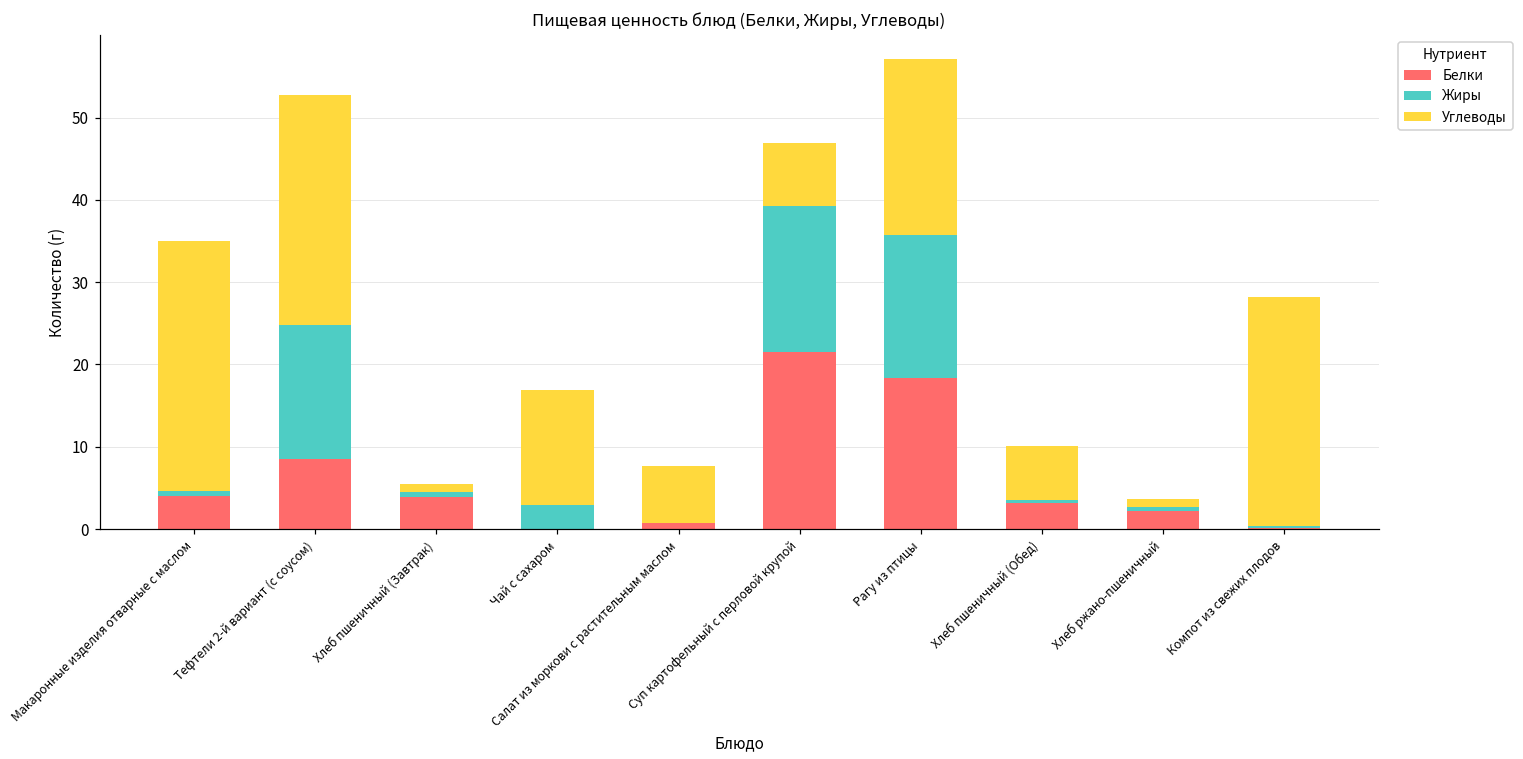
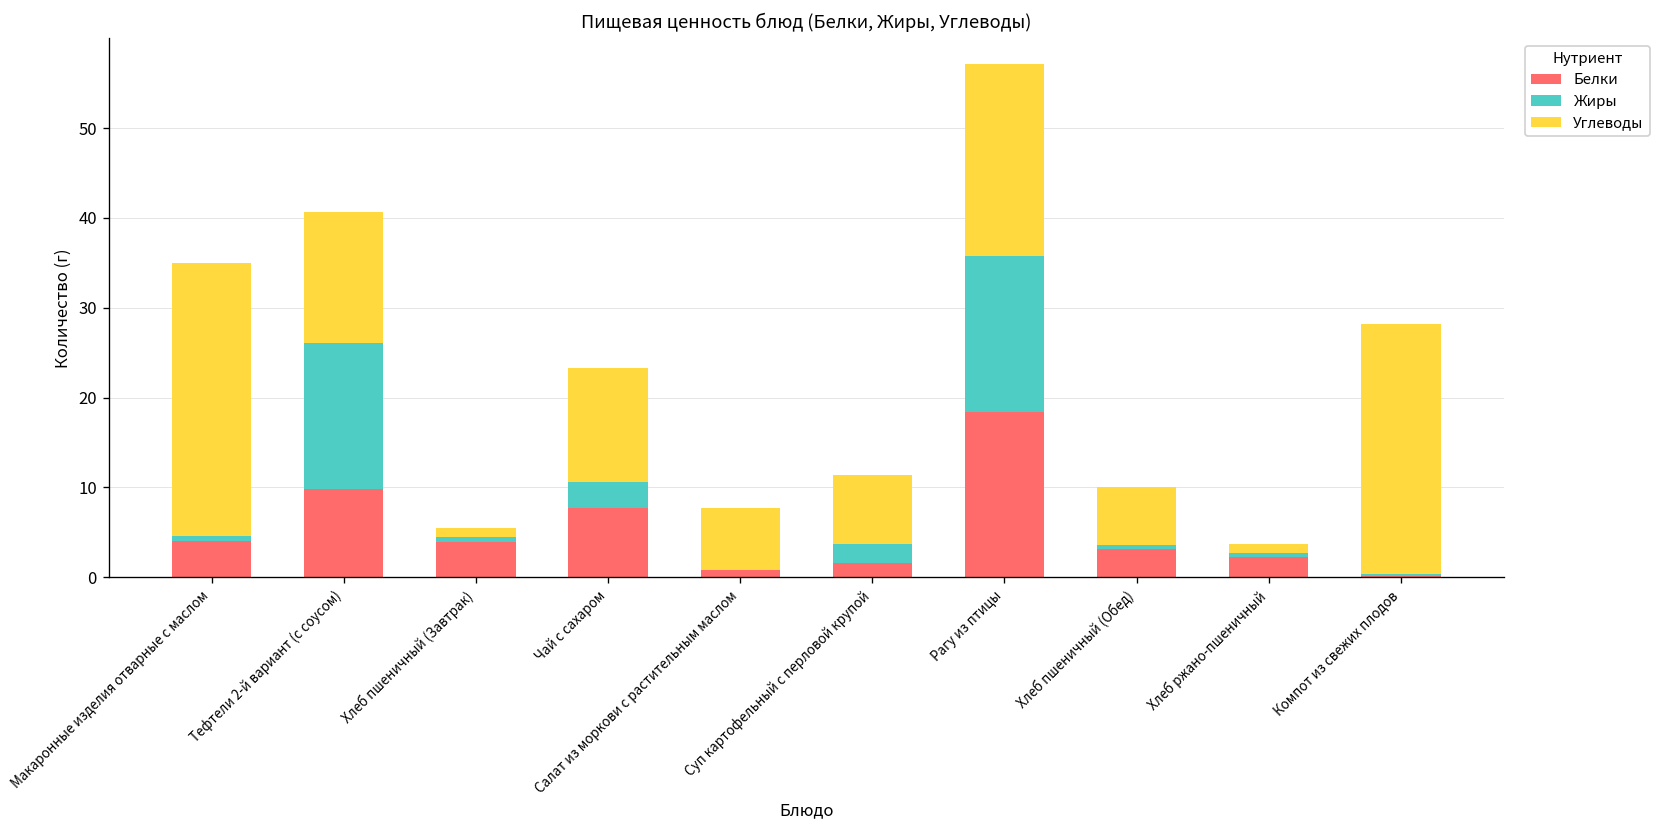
  {
    "Белки": {
      "Макаронные изделия отварные с маслом": 4,
-     "Тефтели 2-й вариант (с соусом)": 9,
+     "Тефтели 2-й вариант (с соусом)": 10,
      "Хлеб пшеничный (Завтрак)": 4,
-     "Чай с сахаром": 0,
+     "Чай с сахаром": 8,
      "Салат из моркови с растительным маслом": 1,
-     "Суп картофельный с перловой крупой": 22,
+     "Суп картофельный с перловой крупой": 2,
      "Рагу из птицы": 18,
      "Хлеб пшеничный (Обед)": 3,
      "Хлеб ржано-пшеничный": 2
    },
    "Жиры": {
      "Макаронные изделия отварные с маслом": 1,
      "Тефтели 2-й вариант (с соусом)": 16,
      "Хлеб пшеничный (Завтрак)": 1,
      "Чай с сахаром": 3,
-     "Суп картофельный с перловой крупой": 18,
+     "Суп картофельный с перловой крупой": 2,
      "Рагу из птицы": 17,
      "Хлеб пшеничный (Обед)": 0,
      "Хлеб ржано-пшеничный": 0
    },
    "Углеводы": {
      "Макаронные изделия отварные с маслом": 30,
-     "Тефтели 2-й вариант (с соусом)": 28,
+     "Тефтели 2-й вариант (с соусом)": 15,
      "Хлеб пшеничный (Завтрак)": 1,
-     "Чай с сахаром": 14,
+     "Чай с сахаром": 13,
      "Салат из моркови с растительным маслом": 7,
      "Суп картофельный с перловой крупой": 8,
      "Рагу из птицы": 21,
      "Хлеб пшеничный (Обед)": 6,
      "Хлеб ржано-пшеничный": 1,
      "Компот из свежих плодов": 28
    }
  }
